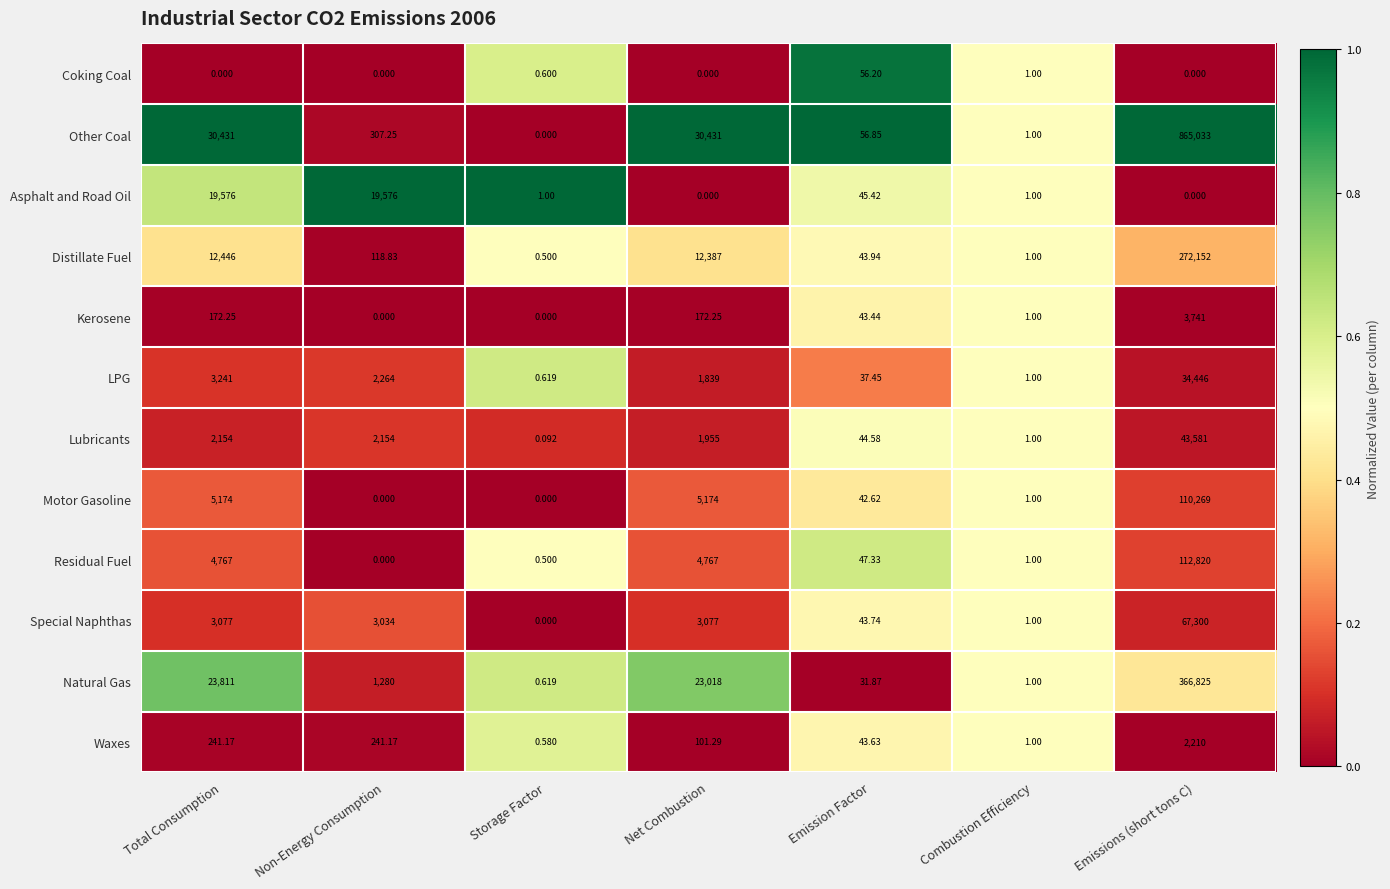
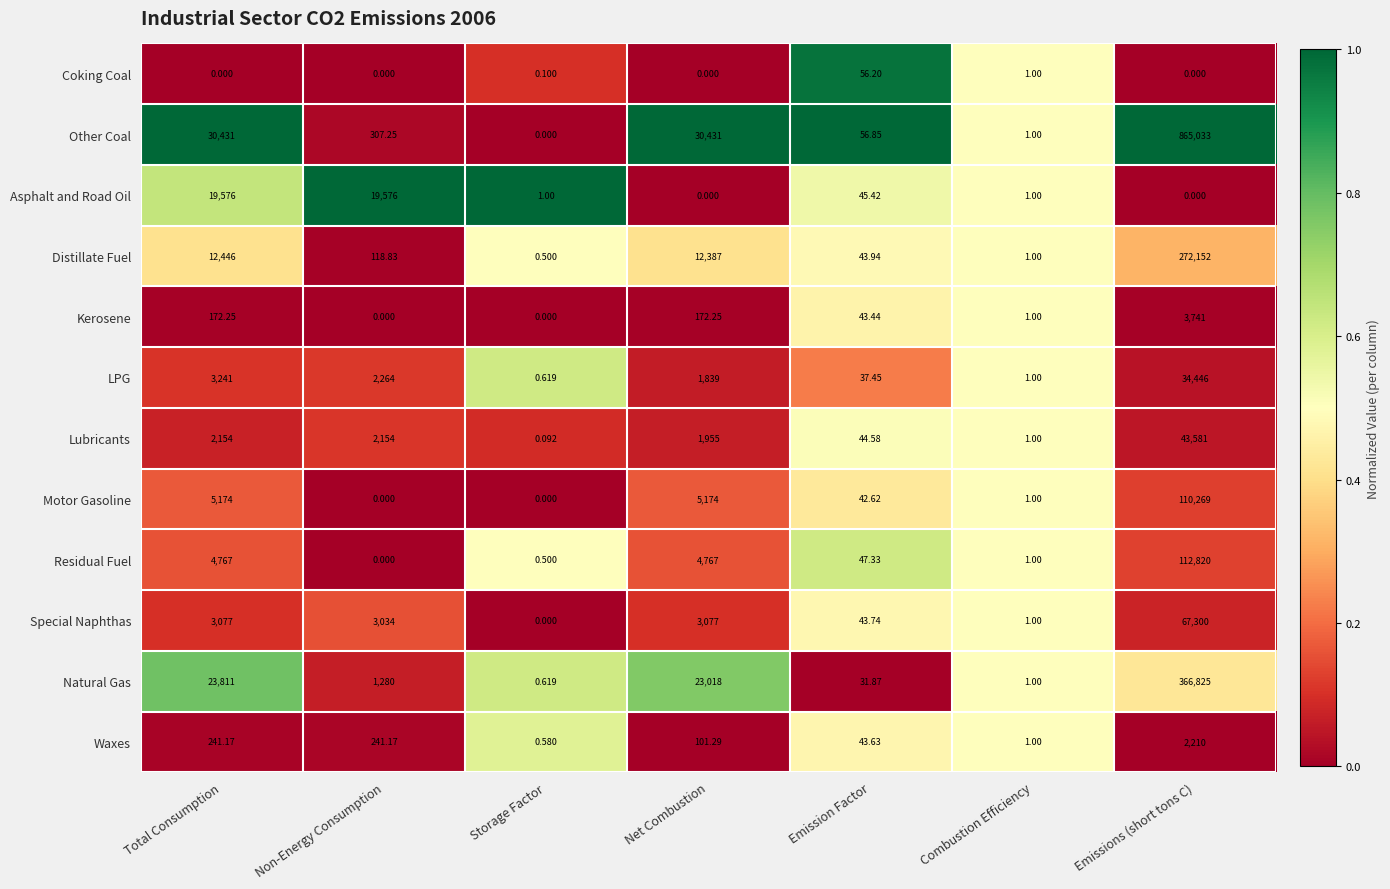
  {
    "Coking Coal": {
      "Total Consumption": "0.000",
      "Non-Energy Consumption": "0.000",
-     "Storage Factor": "0.600",
+     "Storage Factor": "0.100",
      "Net Combustion": "0.000",
      "Emission Factor": "56.20",
      "Combustion Efficiency": "1.00",
      "Emissions (short tons C)": "0.000"
    },
    "Other Coal": {
      "Total Consumption": "30,431",
      "Non-Energy Consumption": "307.25",
      "Storage Factor": "0.000",
      "Net Combustion": "30,431",
      "Emission Factor": "56.85",
      "Combustion Efficiency": "1.00",
      "Emissions (short tons C)": "865,033"
    },
    "Asphalt and Road Oil": {
      "Total Consumption": "19,576",
      "Non-Energy Consumption": "19,576",
      "Storage Factor": "1.00",
      "Net Combustion": "0.000",
      "Emission Factor": "45.42",
      "Combustion Efficiency": "1.00",
      "Emissions (short tons C)": "0.000"
    },
    "Distillate Fuel": {
      "Total Consumption": "12,446",
      "Non-Energy Consumption": "118.83",
      "Storage Factor": "0.500",
      "Net Combustion": "12,387",
      "Emission Factor": "43.94",
      "Combustion Efficiency": "1.00",
      "Emissions (short tons C)": "272,152"
    },
    "Kerosene": {
      "Total Consumption": "172.25",
      "Non-Energy Consumption": "0.000",
      "Storage Factor": "0.000",
      "Net Combustion": "172.25",
      "Emission Factor": "43.44",
      "Combustion Efficiency": "1.00",
      "Emissions (short tons C)": "3,741"
    },
    "LPG": {
      "Total Consumption": "3,241",
      "Non-Energy Consumption": "2,264",
      "Storage Factor": "0.619",
      "Net Combustion": "1,839",
      "Emission Factor": "37.45",
      "Combustion Efficiency": "1.00",
      "Emissions (short tons C)": "34,446"
    },
    "Lubricants": {
      "Total Consumption": "2,154",
      "Non-Energy Consumption": "2,154",
      "Storage Factor": "0.092",
      "Net Combustion": "1,955",
      "Emission Factor": "44.58",
      "Combustion Efficiency": "1.00",
      "Emissions (short tons C)": "43,581"
    },
    "Motor Gasoline": {
      "Total Consumption": "5,174",
      "Non-Energy Consumption": "0.000",
      "Storage Factor": "0.000",
      "Net Combustion": "5,174",
      "Emission Factor": "42.62",
      "Combustion Efficiency": "1.00",
      "Emissions (short tons C)": "110,269"
    },
    "Residual Fuel": {
      "Total Consumption": "4,767",
      "Non-Energy Consumption": "0.000",
      "Storage Factor": "0.500",
      "Net Combustion": "4,767",
      "Emission Factor": "47.33",
      "Combustion Efficiency": "1.00",
      "Emissions (short tons C)": "112,820"
    },
    "Special Naphthas": {
      "Total Consumption": "3,077",
      "Non-Energy Consumption": "3,034",
      "Storage Factor": "0.000",
      "Net Combustion": "3,077",
      "Emission Factor": "43.74",
      "Combustion Efficiency": "1.00",
      "Emissions (short tons C)": "67,300"
    },
    "Natural Gas": {
      "Total Consumption": "23,811",
      "Non-Energy Consumption": "1,280",
      "Storage Factor": "0.619",
      "Net Combustion": "23,018",
      "Emission Factor": "31.87",
      "Combustion Efficiency": "1.00",
      "Emissions (short tons C)": "366,825"
    },
    "Waxes": {
      "Total Consumption": "241.17",
      "Non-Energy Consumption": "241.17",
      "Storage Factor": "0.580",
      "Net Combustion": "101.29",
      "Emission Factor": "43.63",
      "Combustion Efficiency": "1.00",
      "Emissions (short tons C)": "2,210"
    }
  }
